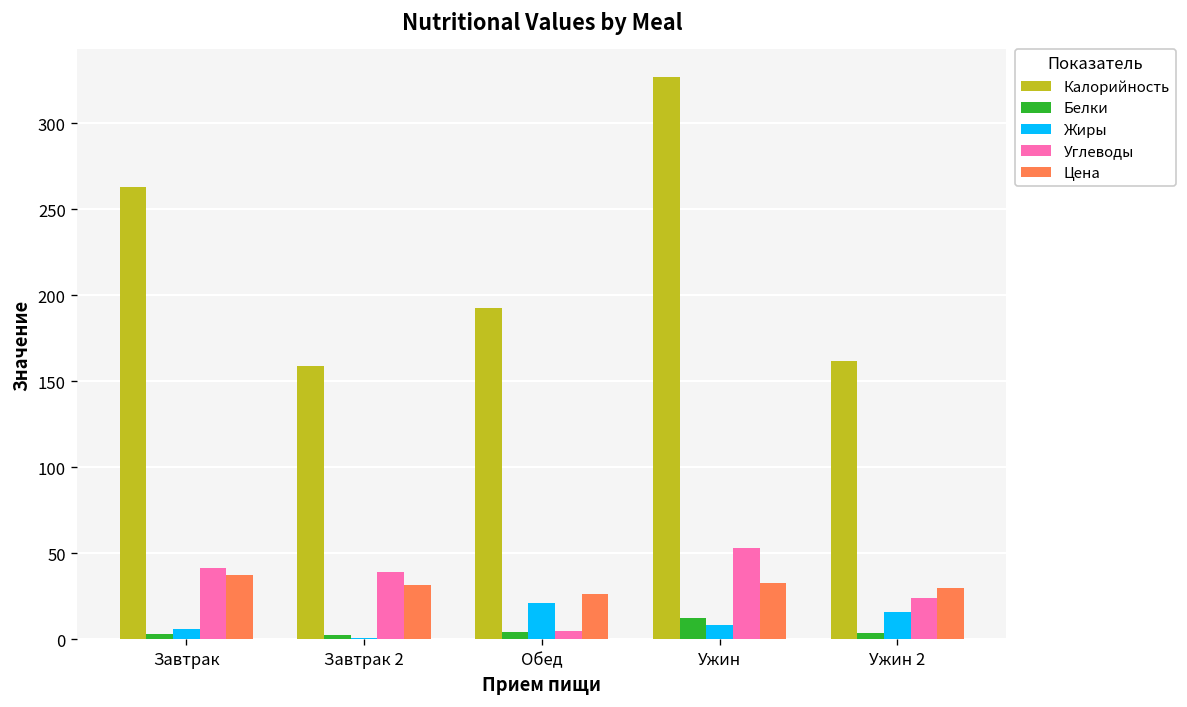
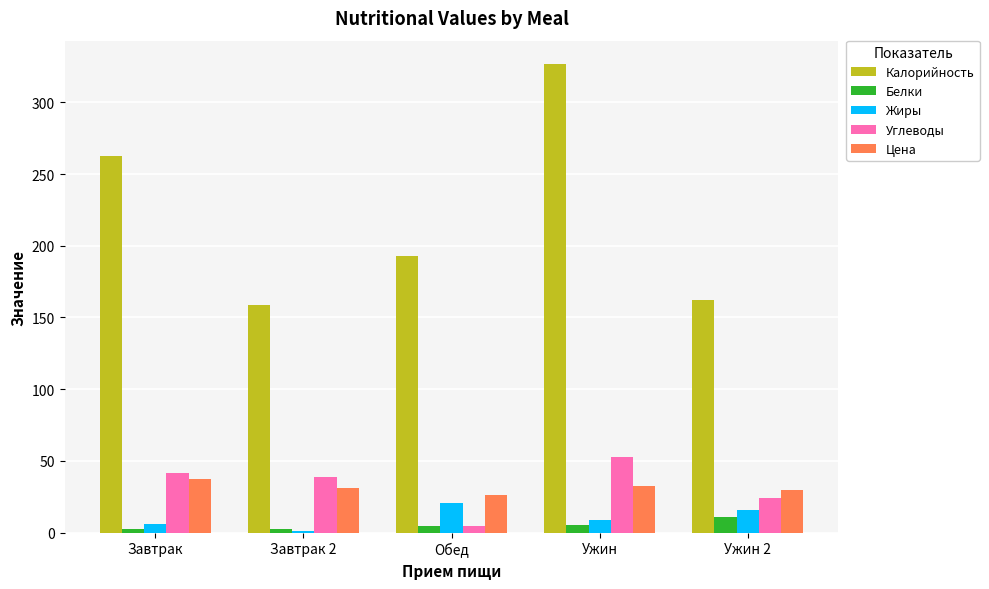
  {
    "Калорийность": {
      "Завтрак": 263,
      "Завтрак 2": 159,
      "Обед": 193,
      "Ужин": 327,
      "Ужин 2": 162
    },
    "Белки": {
      "Завтрак": 3,
      "Завтрак 2": 3,
      "Обед": 4,
-     "Ужин": 12,
-     "Ужин 2": 4
+     "Ужин": 5,
+     "Ужин 2": 11
    },
    "Жиры": {
      "Завтрак": 6,
      "Обед": 21,
      "Ужин": 9,
      "Ужин 2": 16
    },
    "Углеводы": {
      "Завтрак": 42,
      "Завтрак 2": 39,
      "Обед": 5,
      "Ужин": 53,
      "Ужин 2": 24
    },
    "Цена": {
      "Завтрак": 37,
      "Завтрак 2": 31,
      "Обед": 26,
      "Ужин": 33,
      "Ужин 2": 30
    }
  }
